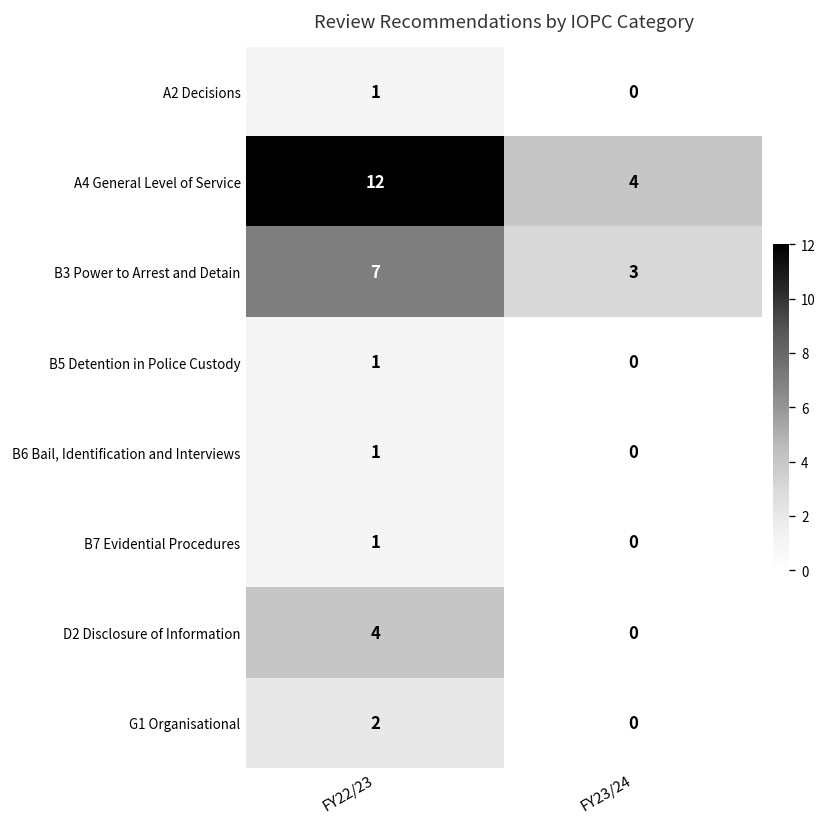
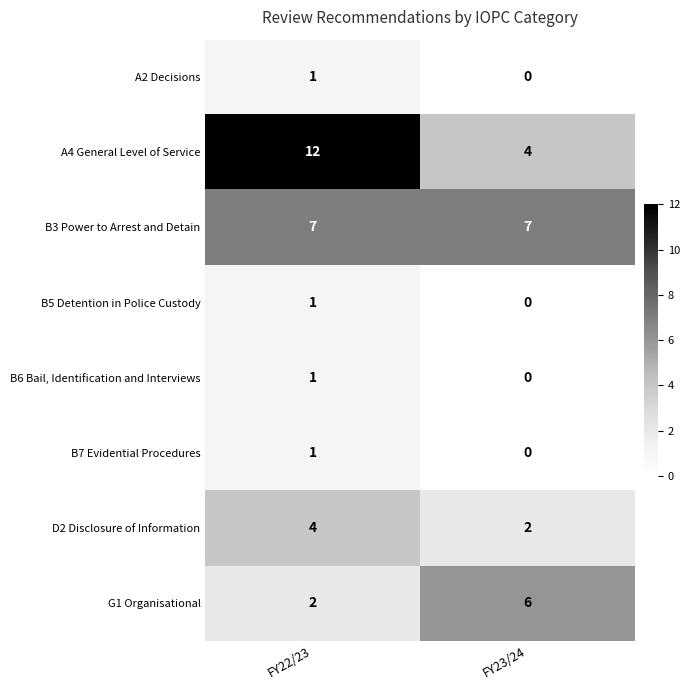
  {
    "A2 Decisions": {
      "FY22/23": 1,
      "FY23/24": 0
    },
    "A4 General Level of Service": {
      "FY22/23": 12,
      "FY23/24": 4
    },
    "B3 Power to Arrest and Detain": {
      "FY22/23": 7,
-     "FY23/24": 3
+     "FY23/24": 7
    },
    "B5 Detention in Police Custody": {
      "FY22/23": 1,
      "FY23/24": 0
    },
    "B6 Bail, Identification and Interviews": {
      "FY22/23": 1,
      "FY23/24": 0
    },
    "B7 Evidential Procedures": {
      "FY22/23": 1,
      "FY23/24": 0
    },
    "D2 Disclosure of Information": {
      "FY22/23": 4,
-     "FY23/24": 0
+     "FY23/24": 2
    },
    "G1 Organisational": {
      "FY22/23": 2,
-     "FY23/24": 0
+     "FY23/24": 6
    }
  }
